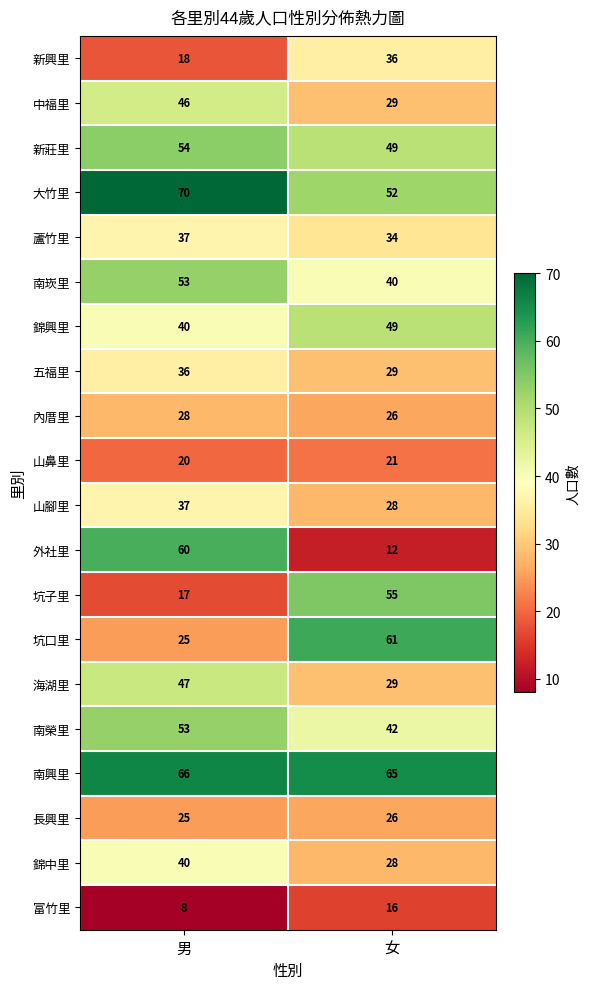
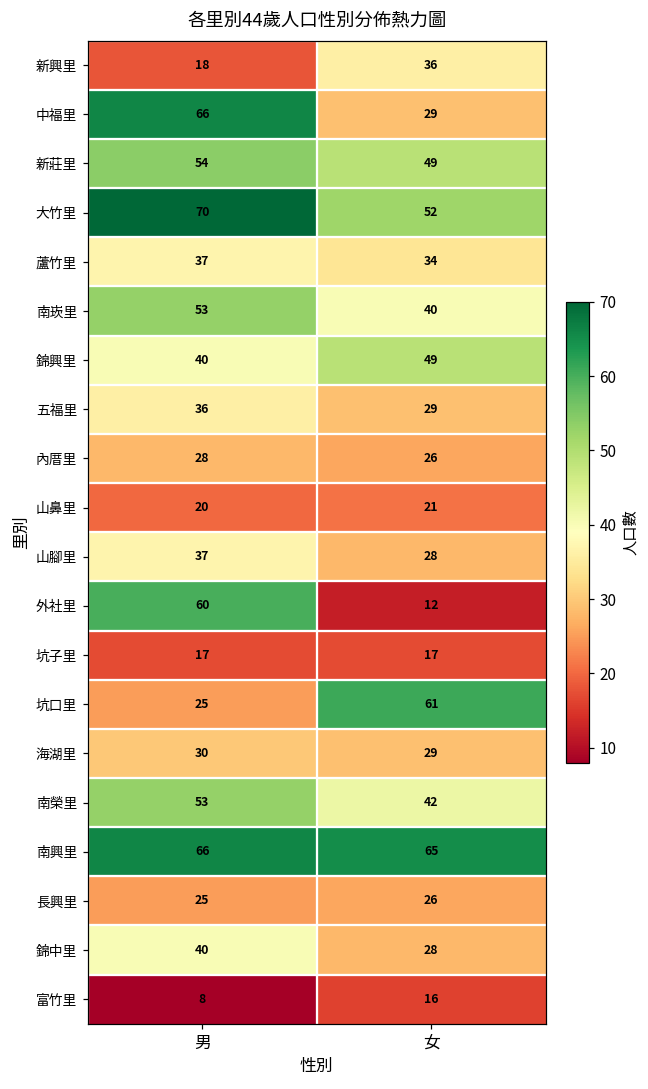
  {
    "新興里": {
      "男": 18,
      "女": 36
    },
    "中福里": {
-     "男": 46,
+     "男": 66,
      "女": 29
    },
    "新莊里": {
      "男": 54,
      "女": 49
    },
    "大竹里": {
      "男": 70,
      "女": 52
    },
    "蘆竹里": {
      "男": 37,
      "女": 34
    },
    "南崁里": {
      "男": 53,
      "女": 40
    },
    "錦興里": {
      "男": 40,
      "女": 49
    },
    "五福里": {
      "男": 36,
      "女": 29
    },
    "內厝里": {
      "男": 28,
      "女": 26
    },
    "山鼻里": {
      "男": 20,
      "女": 21
    },
    "山腳里": {
      "男": 37,
      "女": 28
    },
    "外社里": {
      "男": 60,
      "女": 12
    },
    "坑子里": {
      "男": 17,
-     "女": 55
+     "女": 17
    },
    "坑口里": {
      "男": 25,
      "女": 61
    },
    "海湖里": {
-     "男": 47,
+     "男": 30,
      "女": 29
    },
    "南榮里": {
      "男": 53,
      "女": 42
    },
    "南興里": {
      "男": 66,
      "女": 65
    },
    "長興里": {
      "男": 25,
      "女": 26
    },
    "錦中里": {
      "男": 40,
      "女": 28
    },
    "富竹里": {
      "男": 8,
      "女": 16
    }
  }
